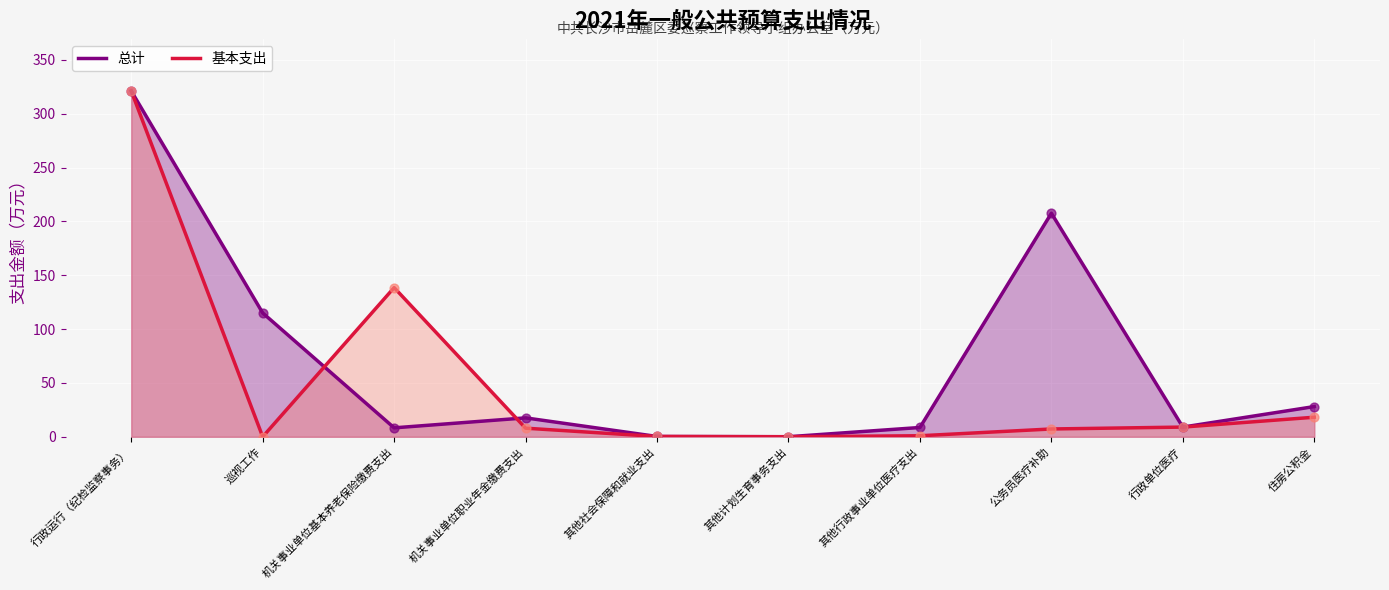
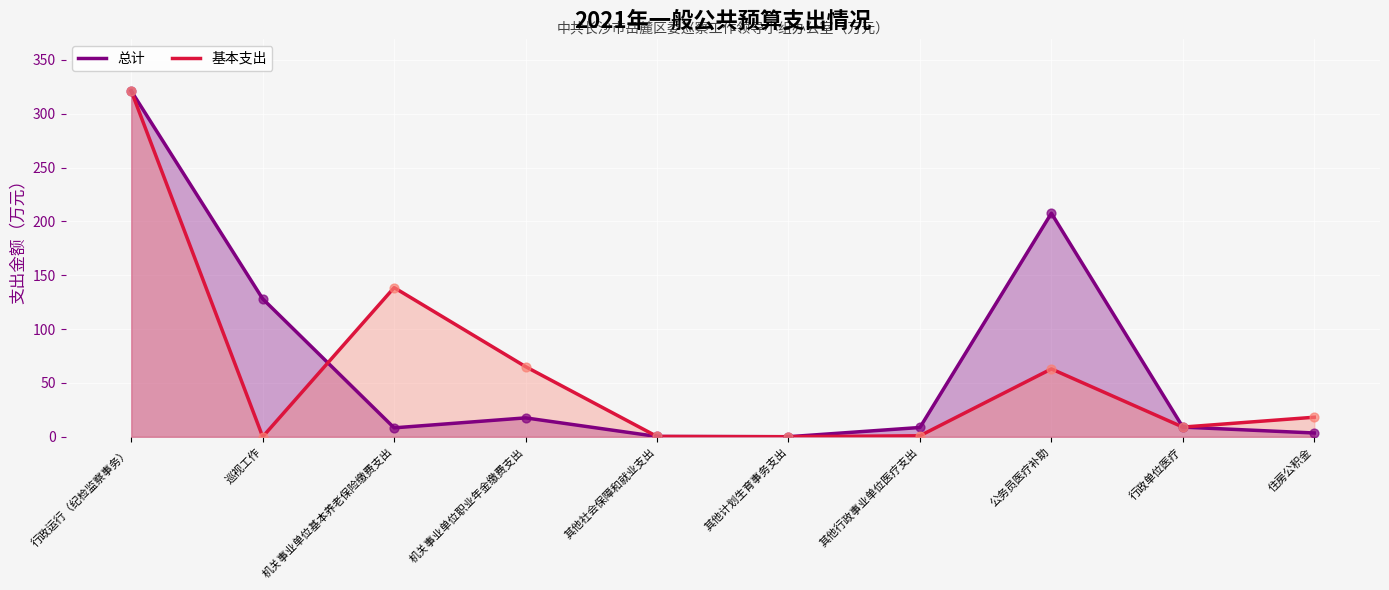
  {
    "总计": {
-     "巡视工作": 115,
+     "巡视工作": 128,
      "机关事业单位基本养老保险缴费支出": 8,
      "机关事业单位职业年金缴费支出": 18,
      "其他行政事业单位医疗支出": 9,
      "公务员医疗补助": 208,
-     "住房公积金": 28
+     "住房公积金": 4
    },
    "基本支出": {
      "巡视工作": 0,
      "机关事业单位基本养老保险缴费支出": 139,
-     "机关事业单位职业年金缴费支出": 8,
+     "机关事业单位职业年金缴费支出": 65,
      "其他行政事业单位医疗支出": 1,
-     "公务员医疗补助": 7,
+     "公务员医疗补助": 63,
      "住房公积金": 18
    }
  }
